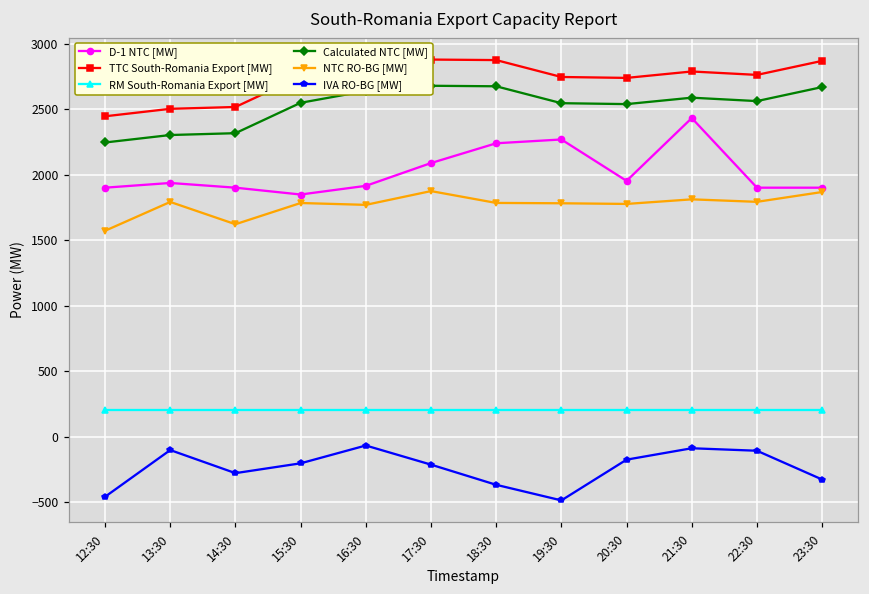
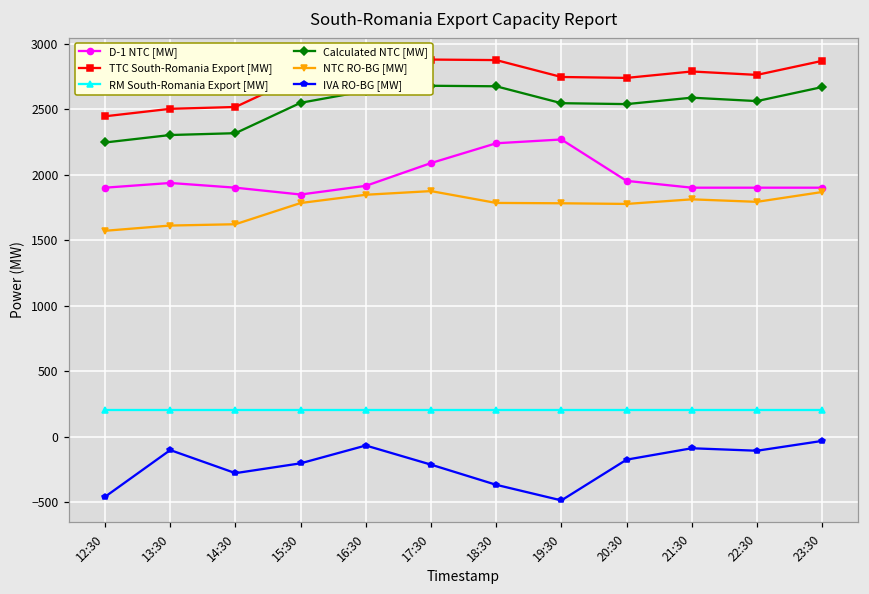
  {
    "D-1 NTC [MW]": {
      "12:30": 1900,
      "13:30": 1940,
      "14:30": 1900,
      "15:30": 1850,
      "16:30": 1910,
      "17:30": 2090,
      "18:30": 2240,
      "19:30": 2270,
      "20:30": 1950,
-     "21:30": 2430,
+     "21:30": 1900,
      "22:30": 1900,
      "23:30": 1900
    },
    "TTC South-Romania Export [MW]": {
      "12:30": 2450,
      "13:30": 2500,
      "14:30": 2520,
      "18:30": 2870,
      "19:30": 2750,
      "20:30": 2740,
      "21:30": 2790,
      "22:30": 2760,
      "23:30": 2870
    },
    "RM South-Romania Export [MW]": {
      "12:30": 200,
      "13:30": 200,
      "14:30": 200,
      "15:30": 200,
      "16:30": 200,
      "17:30": 200,
      "18:30": 200,
      "19:30": 200,
      "20:30": 200,
      "21:30": 200,
      "22:30": 200,
      "23:30": 200
    },
    "Calculated NTC [MW]": {
      "12:30": 2250,
      "13:30": 2300,
      "14:30": 2320,
      "15:30": 2550,
      "18:30": 2670,
      "19:30": 2550,
      "20:30": 2540,
      "21:30": 2590,
      "22:30": 2560,
      "23:30": 2670
    },
    "NTC RO-BG [MW]": {
      "12:30": 1570,
-     "13:30": 1790,
+     "13:30": 1610,
      "14:30": 1620,
      "15:30": 1780,
-     "16:30": 1770,
+     "16:30": 1850,
      "17:30": 1870,
      "18:30": 1780,
      "19:30": 1780,
      "20:30": 1780,
      "21:30": 1810,
      "22:30": 1790,
      "23:30": 1870
    },
    "IVA RO-BG [MW]": {
      "12:30": -460,
      "13:30": -100,
      "14:30": -280,
      "15:30": -200,
      "16:30": -70,
      "17:30": -210,
      "18:30": -370,
      "19:30": -490,
      "20:30": -180,
      "21:30": -90,
      "22:30": -110,
-     "23:30": -330
+     "23:30": -30
    }
  }
